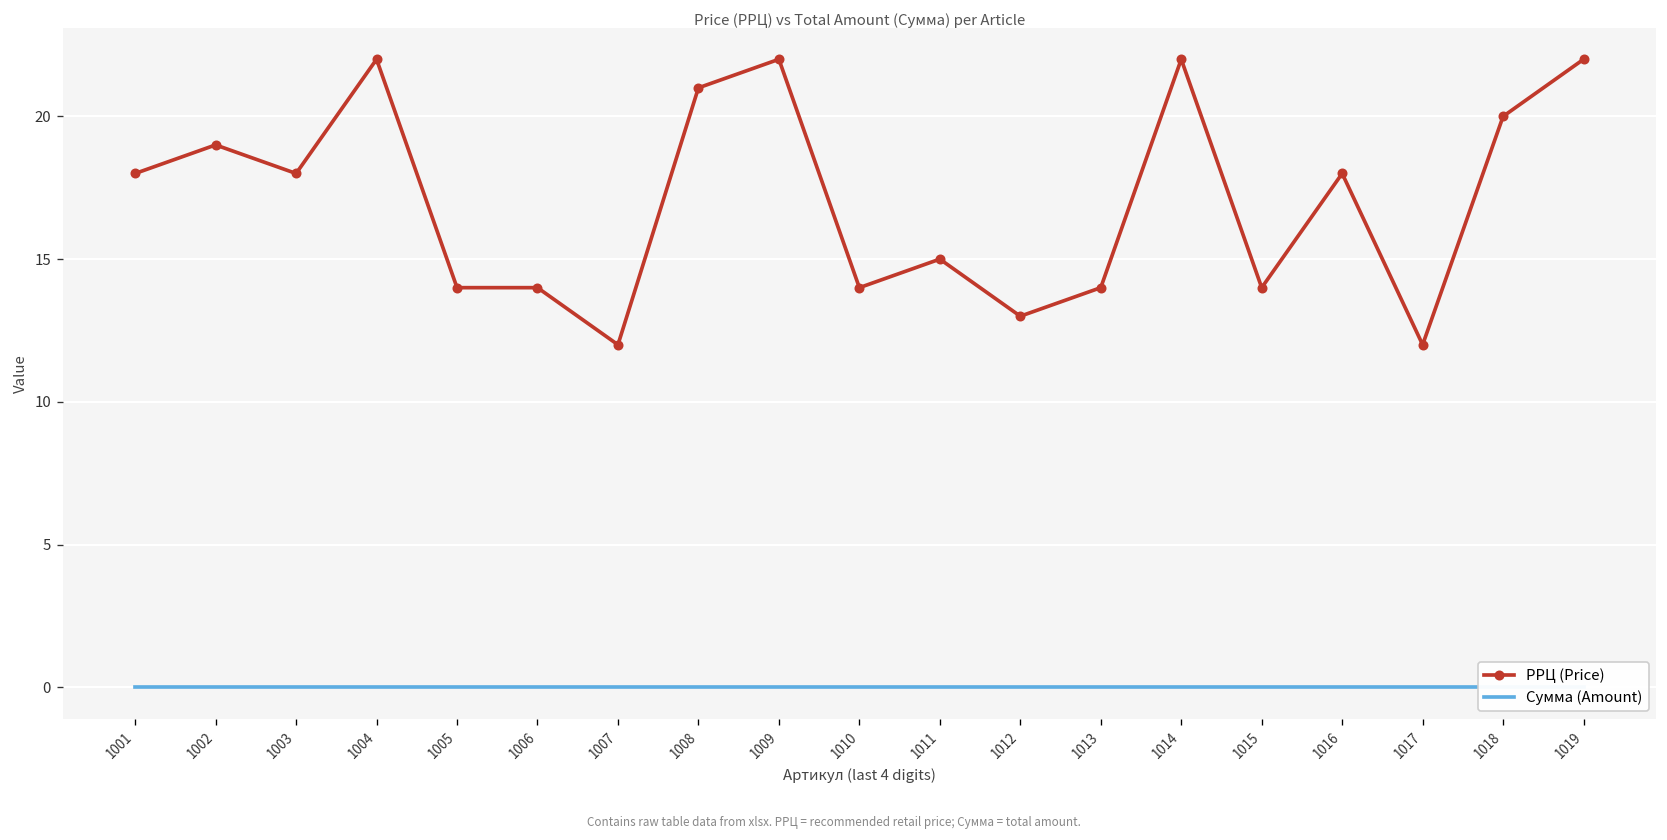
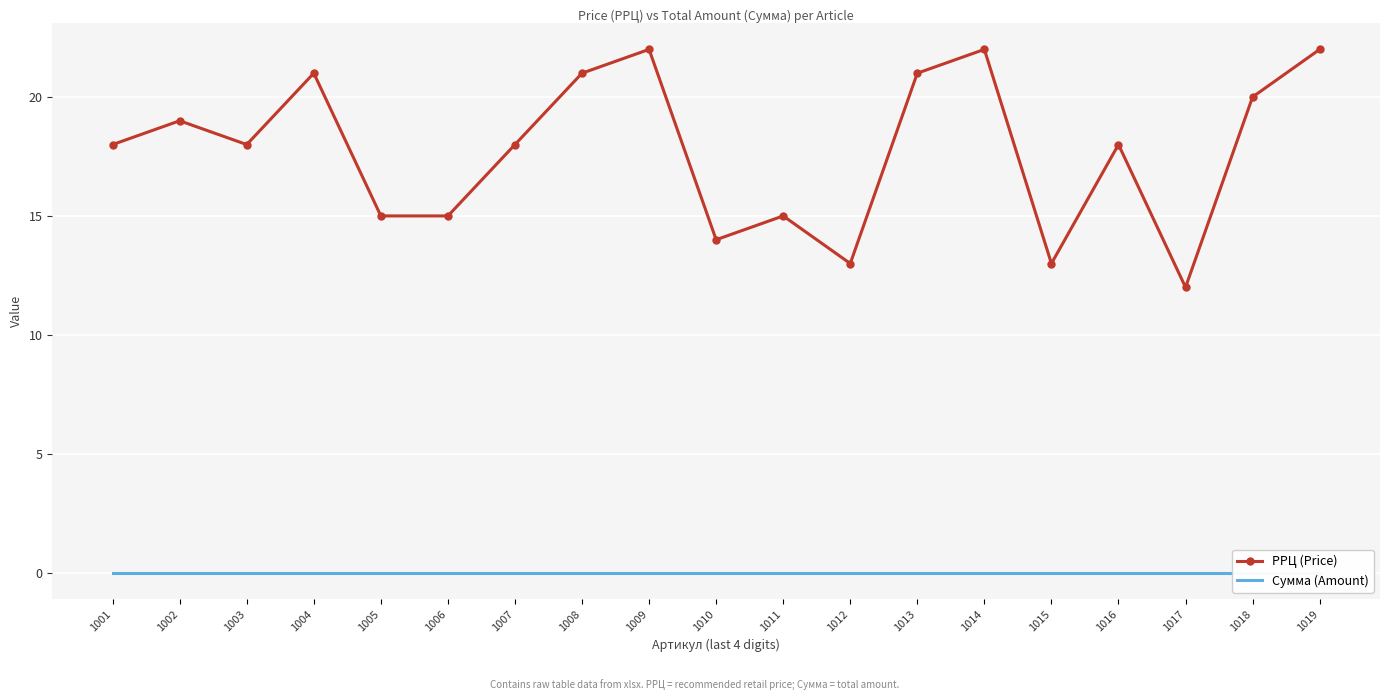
  {
    "РРЦ (Price)": {
      "1001": 18,
      "1002": 19,
      "1003": 18,
-     "1004": 22,
-     "1005": 14,
-     "1006": 14,
-     "1007": 12,
+     "1004": 21,
+     "1005": 15,
+     "1006": 15,
+     "1007": 18,
      "1008": 21,
      "1009": 22,
      "1010": 14,
      "1011": 15,
      "1012": 13,
-     "1013": 14,
+     "1013": 21,
      "1014": 22,
-     "1015": 14,
+     "1015": 13,
      "1016": 18,
      "1017": 12,
      "1018": 20,
      "1019": 22
    },
    "Сумма (Amount)": {
      "1001": 0,
      "1002": 0,
      "1003": 0,
      "1004": 0,
      "1005": 0,
      "1006": 0,
      "1007": 0,
      "1008": 0,
      "1009": 0,
      "1010": 0,
      "1011": 0,
      "1012": 0,
      "1013": 0,
      "1014": 0,
      "1015": 0,
      "1016": 0,
      "1017": 0
    }
  }
